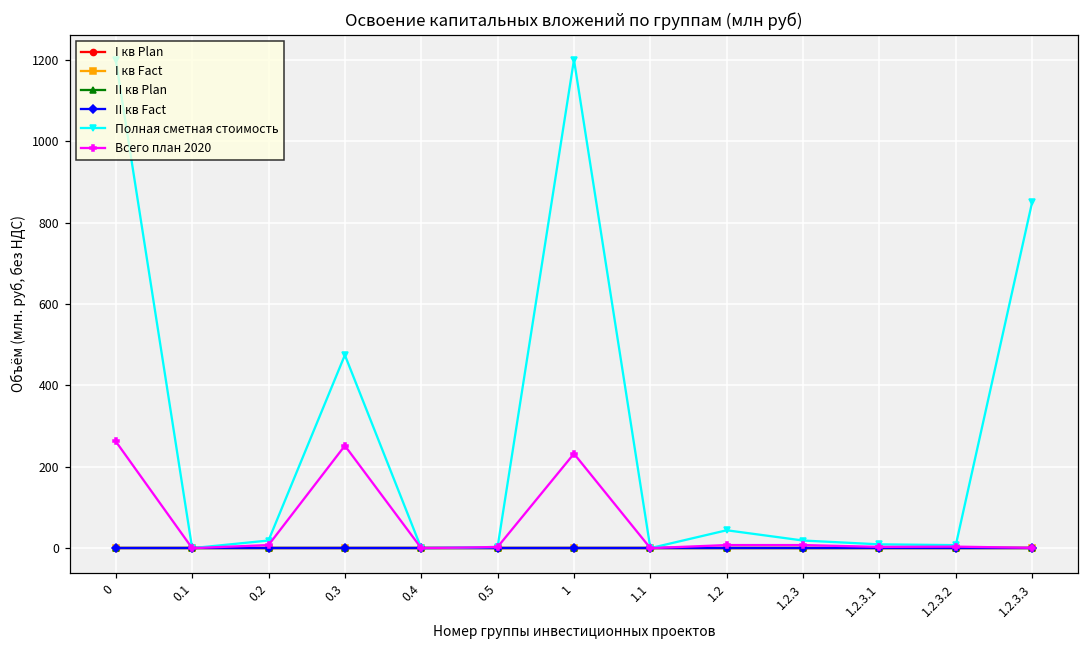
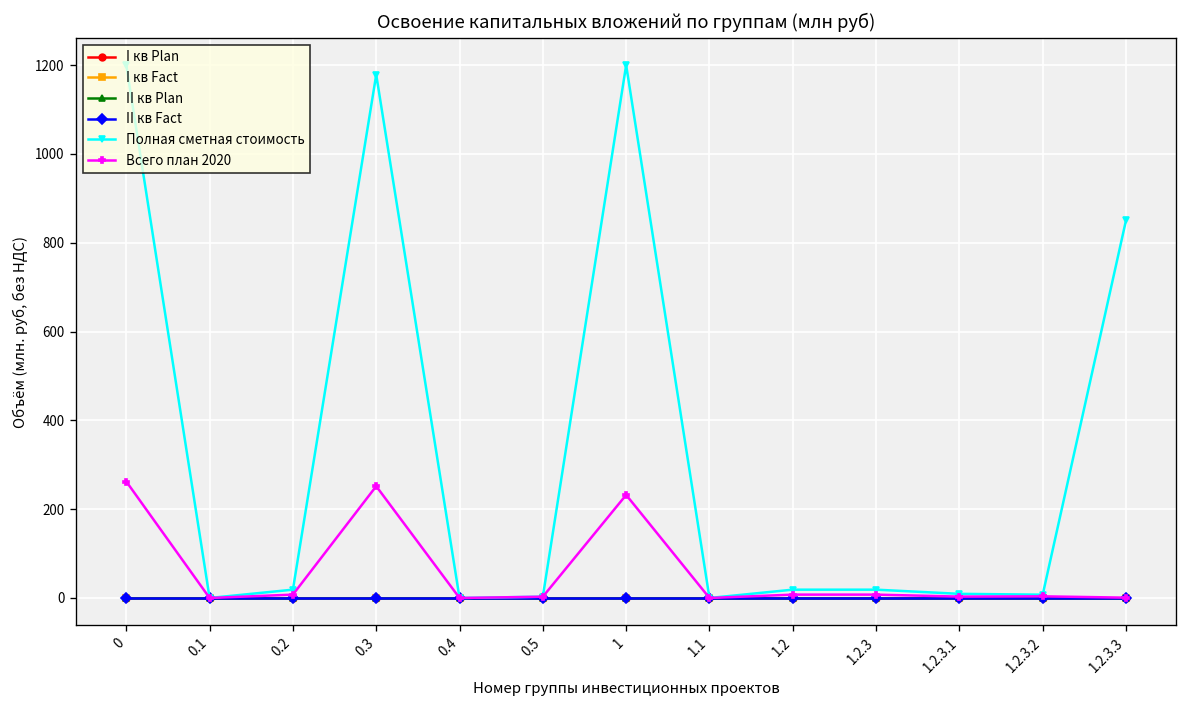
  {
    "II кв Fact": {
      "0": 0,
      "0.2": 0,
      "0.3": 0,
      "1": 0,
      "1.2": 0,
      "1.2.3": 0
    },
    "Полная сметная стоимость": {
      "0.2": 20,
-     "0.3": 470,
+     "0.3": 1180,
      "1": 1200,
-     "1.2": 40,
+     "1.2": 20,
      "1.2.3": 20,
      "1.2.3.3": 850
    },
    "Всего план 2020": {
      "0": 260,
      "0.2": 10,
      "0.3": 250,
      "1": 230,
      "1.2": 10,
      "1.2.3": 10
    }
  }
